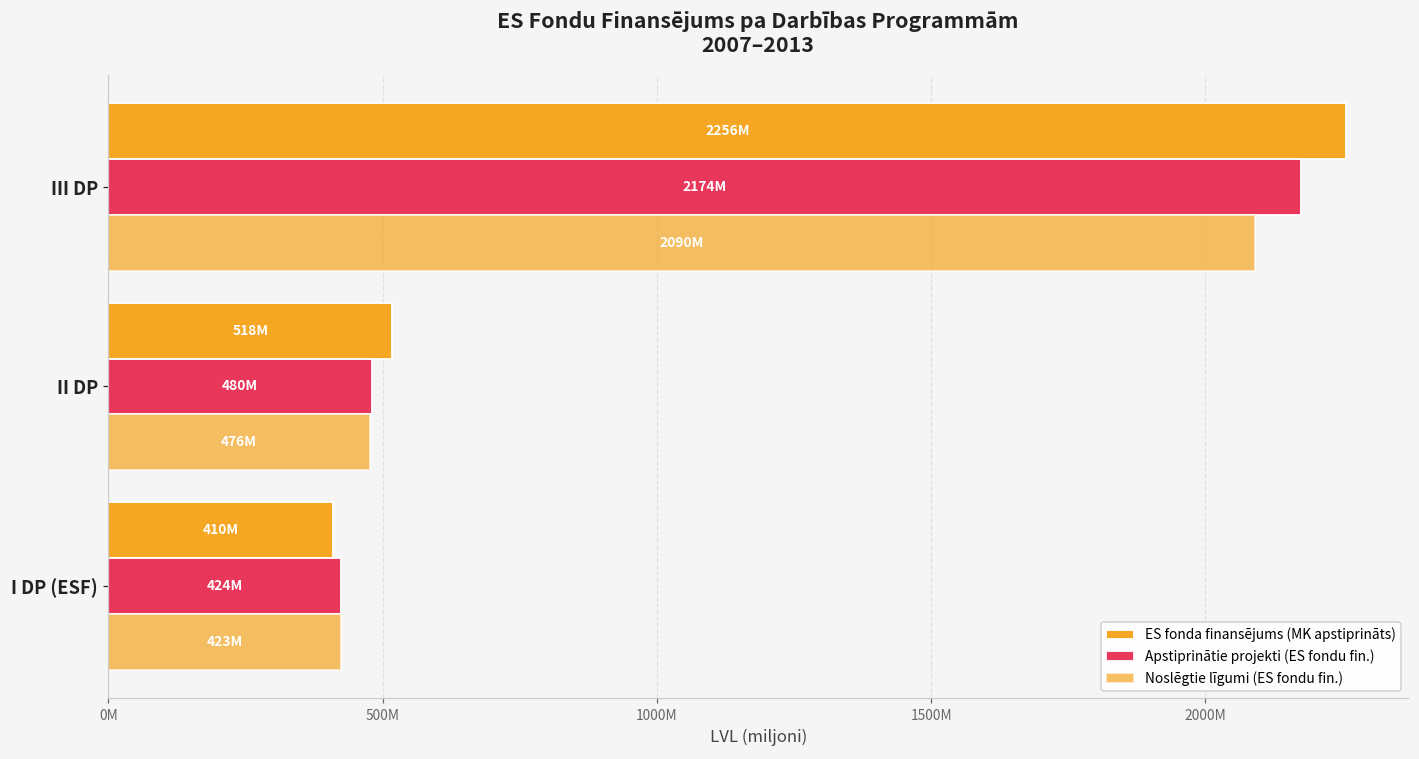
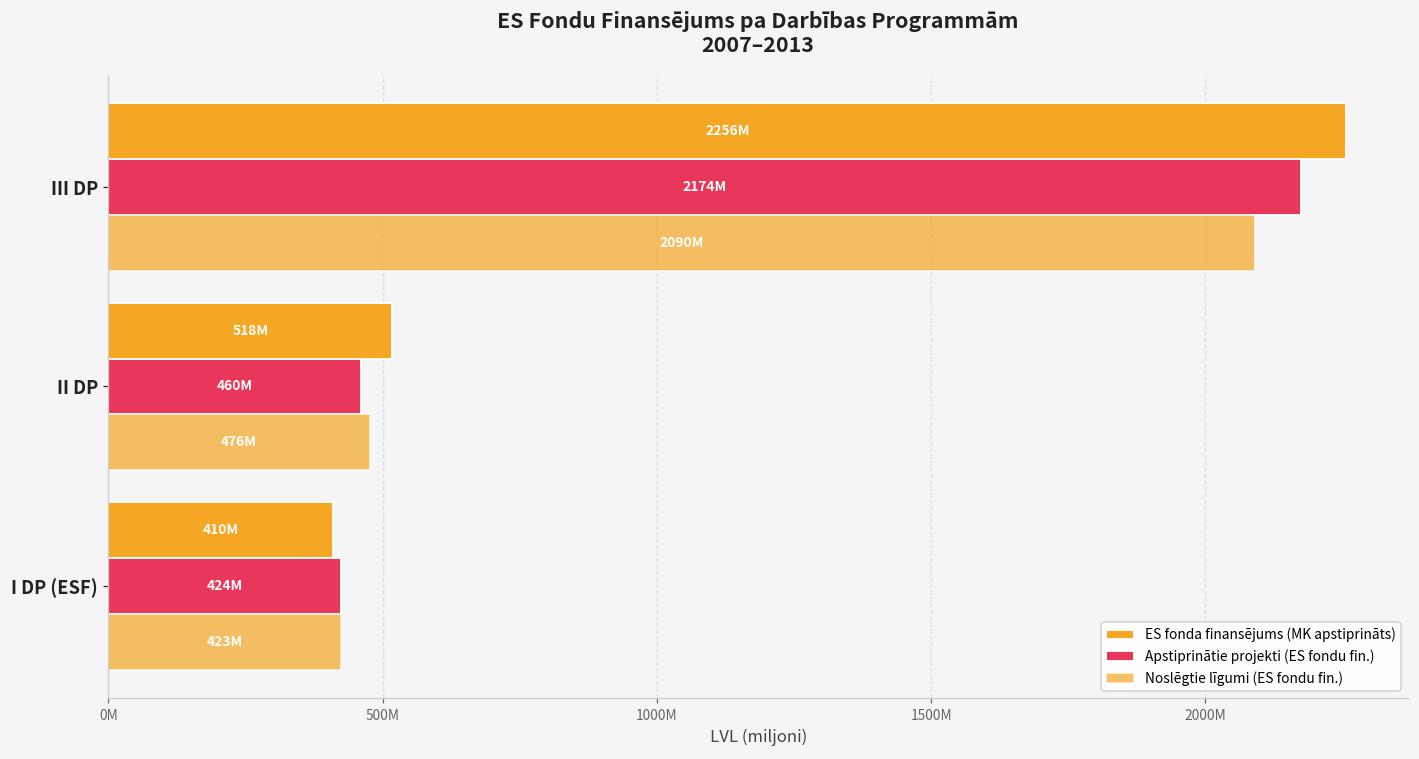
  {
    "Apstiprinātie projekti (ES fondu fin.)": {
      "III DP": "2174M",
-     "II DP": "480M",
+     "II DP": "460M",
      "I DP (ESF)": "424M"
    }
  }
